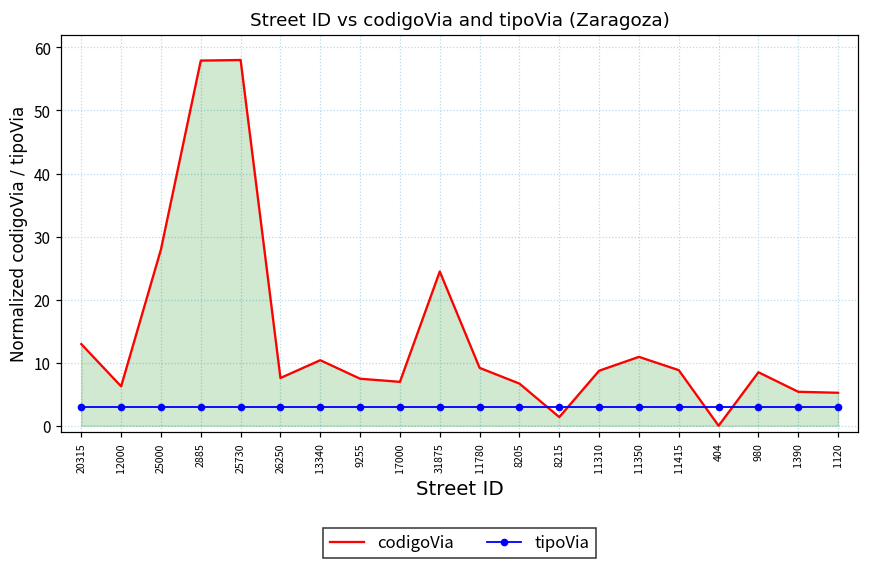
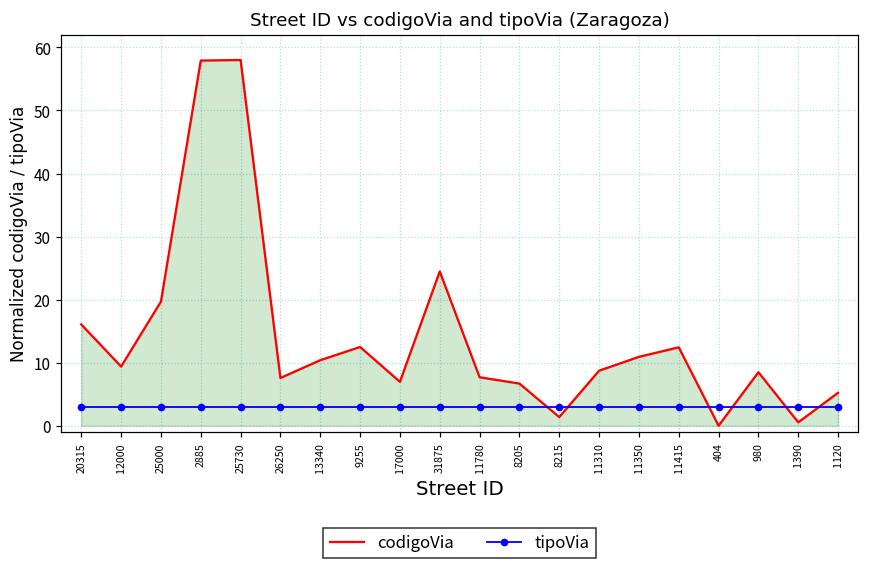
  {
    "codigoVia": {
-     "20315": 13,
-     "12000": 6,
-     "25000": 28,
+     "20315": 16,
+     "12000": 9,
+     "25000": 20,
      "2885": 58,
      "25730": 58,
      "26250": 8,
      "13340": 10,
-     "9255": 7,
+     "9255": 12,
      "17000": 7,
      "31875": 24,
-     "11780": 9,
+     "11780": 8,
      "8205": 7,
      "8215": 1,
      "11310": 9,
      "11350": 11,
-     "11415": 9,
+     "11415": 12,
      "404": 0,
      "980": 8,
-     "1390": 5,
+     "1390": 1,
      "1120": 5
    },
    "tipoVia": {
      "20315": 3,
      "12000": 3,
      "25000": 3,
      "2885": 3,
      "25730": 3,
      "26250": 3,
      "13340": 3,
      "9255": 3,
      "17000": 3,
      "31875": 3,
      "11780": 3,
      "8205": 3,
      "8215": 3,
      "11310": 3,
      "11350": 3,
      "11415": 3,
      "404": 3,
      "980": 3,
      "1390": 3,
      "1120": 3
    }
  }
